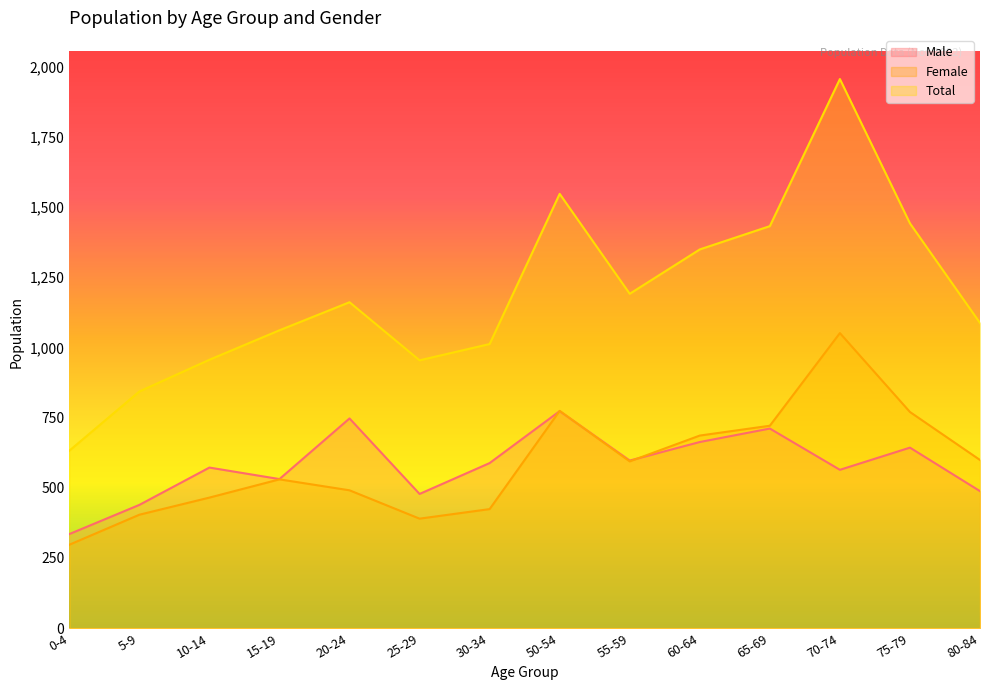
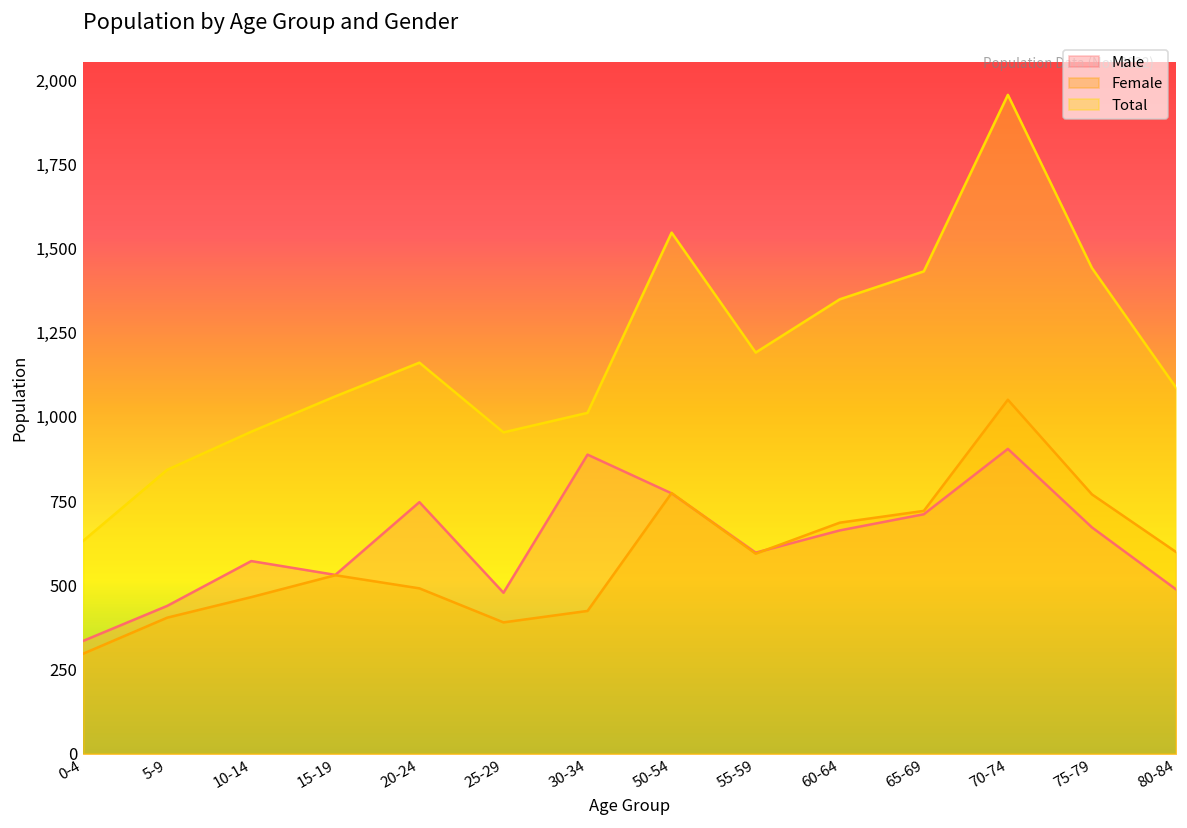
  {
    "Male": {
      "0-4": 340,
      "5-9": 440,
      "10-14": 570,
      "20-24": 750,
      "25-29": 480,
-     "30-34": 590,
+     "30-34": 890,
      "60-64": 660,
      "65-69": 710,
-     "70-74": 560,
-     "75-79": 640,
+     "70-74": 910,
+     "75-79": 670,
      "80-84": 490
    }
  }
